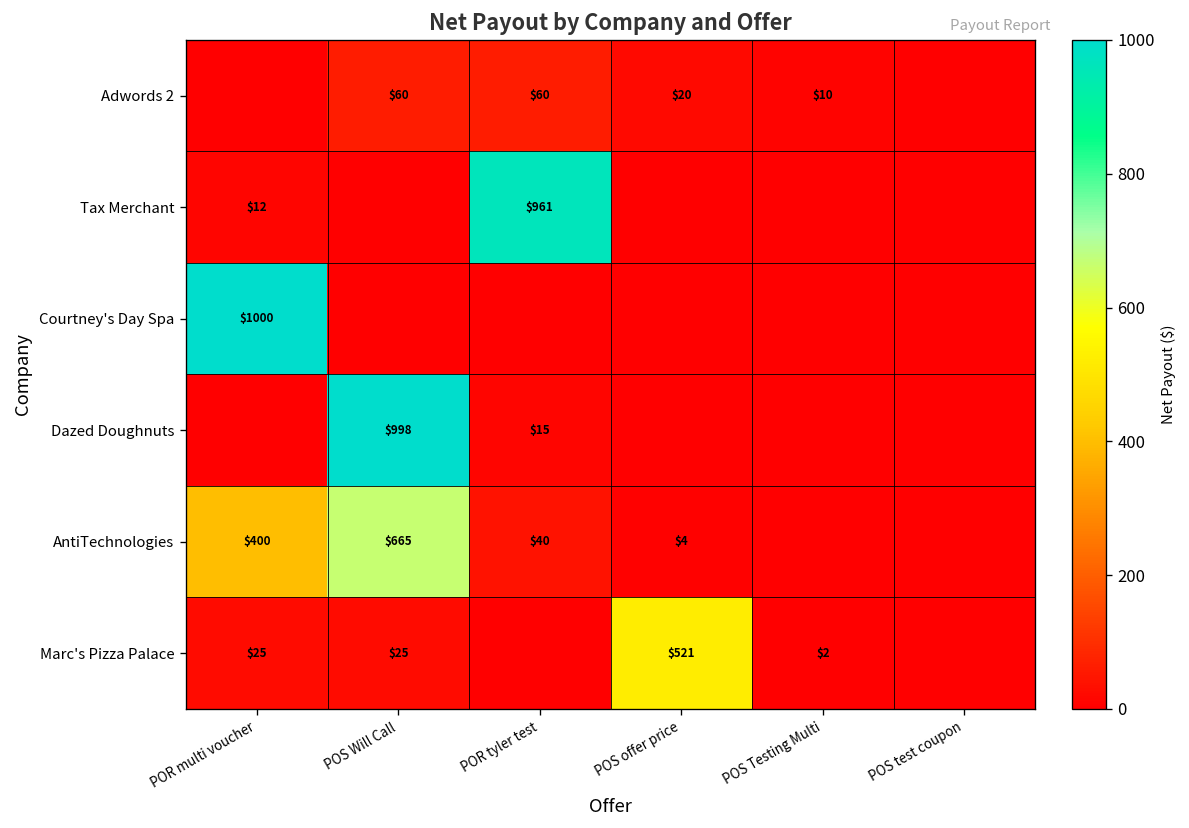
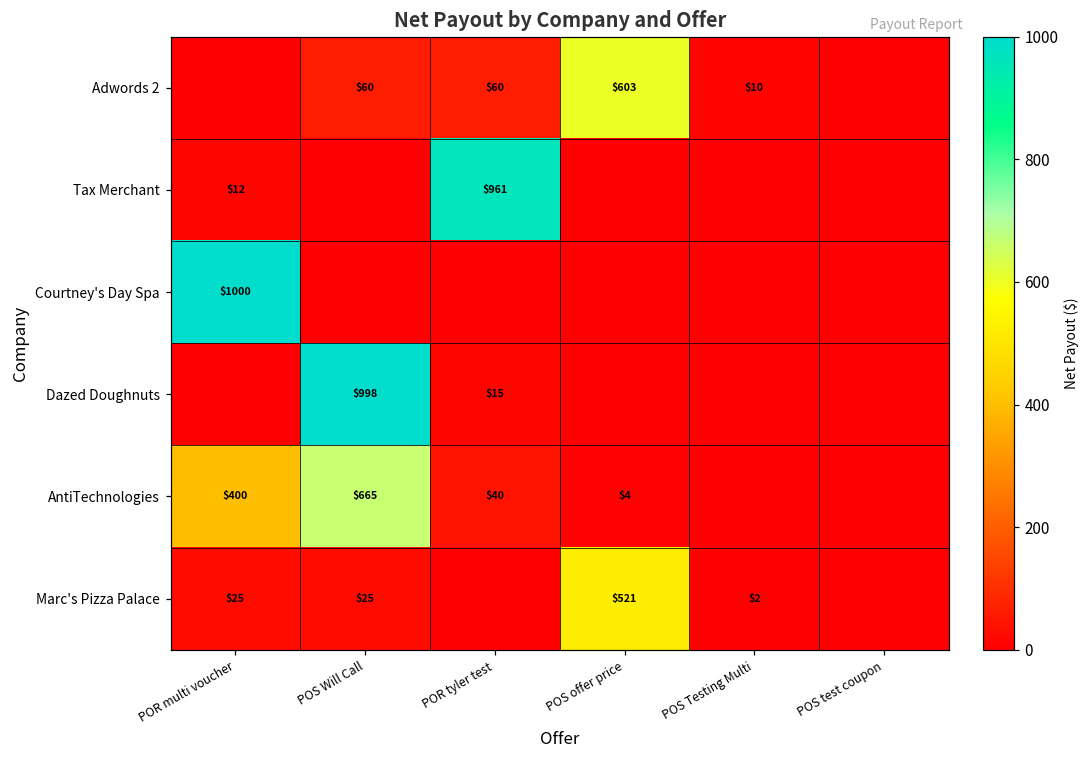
  {
    "Adwords 2": {
      "POS Will Call": "$60",
      "POR tyler test": "$60",
-     "POS offer price": "$20",
+     "POS offer price": "$603",
      "POS Testing Multi": "$10"
    },
    "Tax Merchant": {
      "POR multi voucher": "$12",
      "POR tyler test": "$961"
    },
    "Courtney's Day Spa": {
      "POR multi voucher": "$1000"
    },
    "Dazed Doughnuts": {
      "POS Will Call": "$998",
      "POR tyler test": "$15"
    },
    "AntiTechnologies": {
      "POR multi voucher": "$400",
      "POS Will Call": "$665",
      "POR tyler test": "$40",
      "POS offer price": "$4"
    },
    "Marc's Pizza Palace": {
      "POR multi voucher": "$25",
      "POS Will Call": "$25",
      "POS offer price": "$521",
      "POS Testing Multi": "$2"
    }
  }
